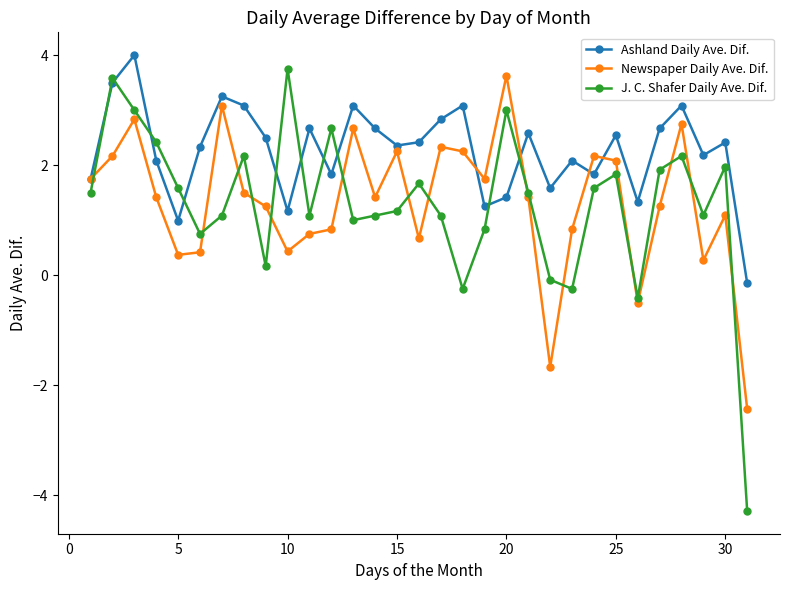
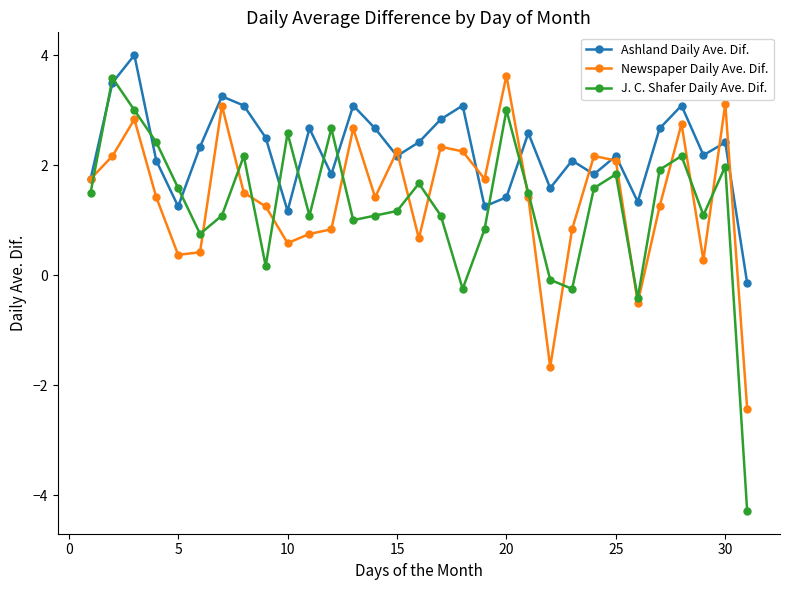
  {
    "Ashland Daily Ave. Dif.": {
-     "5": 1.0,
+     "5": 1.3,
      "10": 1.2,
-     "15": 2.4,
+     "15": 2.2,
      "20": 1.4,
-     "25": 2.5,
+     "25": 2.2,
      "30": 2.4
    },
    "Newspaper Daily Ave. Dif.": {
      "5": 0.4,
-     "10": 0.4,
+     "10": 0.6,
      "15": 2.3,
      "20": 3.6,
      "25": 2.1,
-     "30": 1.1
+     "30": 3.1
    },
    "J. C. Shafer Daily Ave. Dif.": {
      "5": 1.6,
-     "10": 3.8,
+     "10": 2.6,
      "15": 1.2,
      "20": 3.0,
      "25": 1.8,
      "30": 2.0
    }
  }
